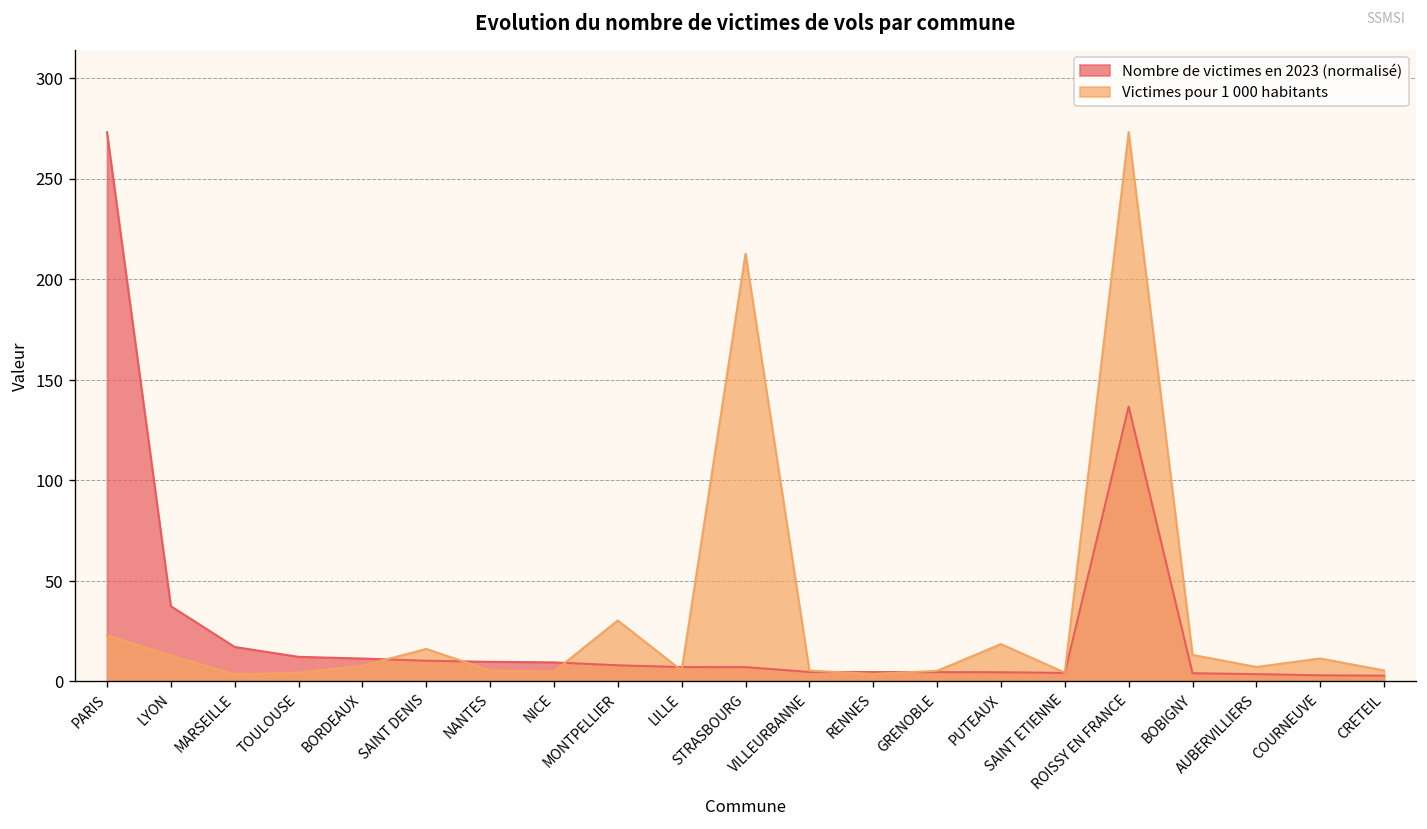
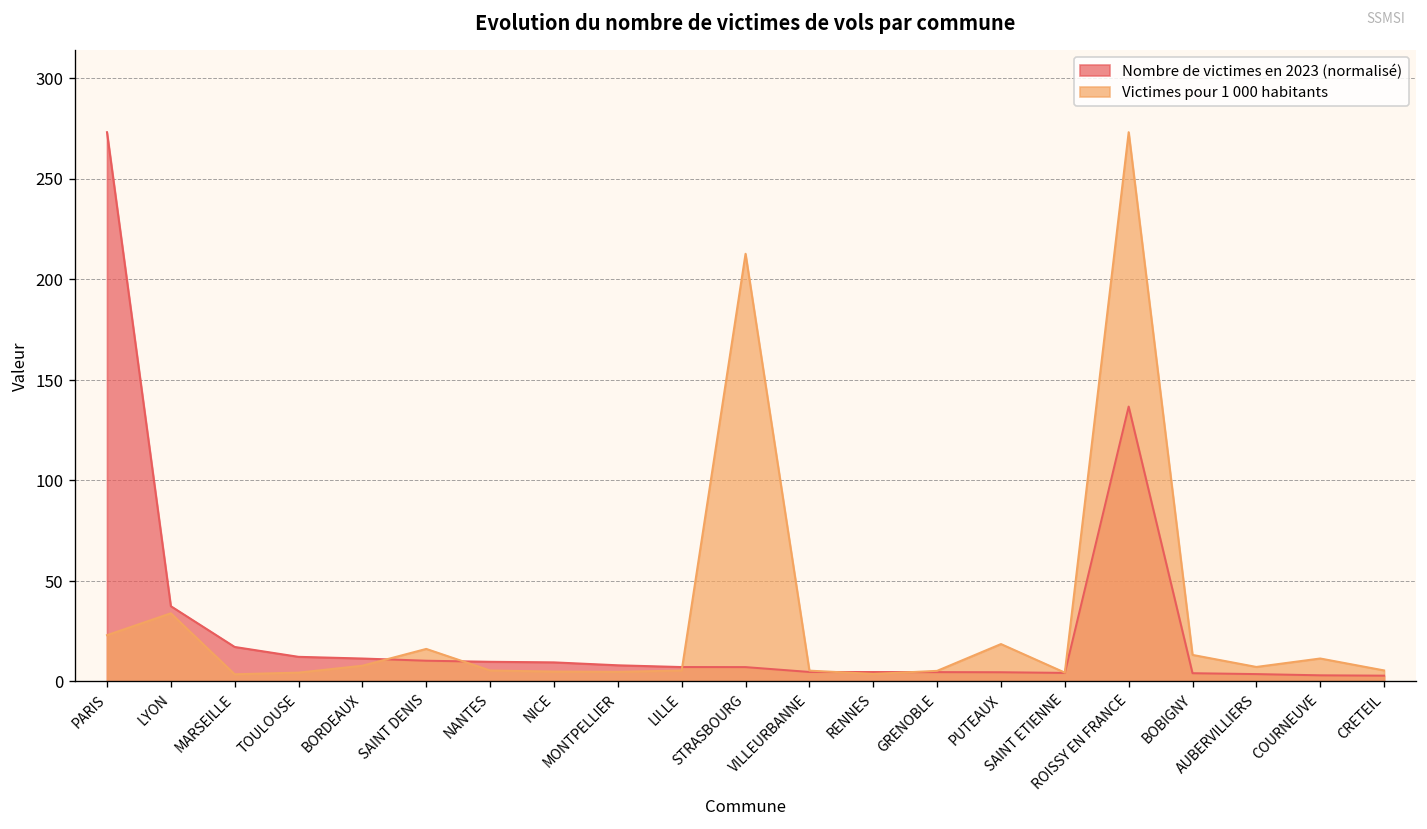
  {
    "Nombre de victimes en 2023 (normalisé)": {
      "PARIS": 273,
      "LYON": 37,
      "MARSEILLE": 17,
      "TOULOUSE": 12,
      "BORDEAUX": 11,
      "SAINT DENIS": 10,
      "NANTES": 10,
      "NICE": 9,
      "MONTPELLIER": 8,
      "LILLE": 7,
      "STRASBOURG": 7,
      "PUTEAUX": 5,
      "ROISSY EN FRANCE": 137,
      "BOBIGNY": 4,
      "AUBERVILLIERS": 4,
      "COURNEUVE": 3,
      "CRETEIL": 3
    },
    "Victimes pour 1 000 habitants": {
      "PARIS": 23,
-     "LYON": 13,
+     "LYON": 34,
      "MARSEILLE": 4,
      "TOULOUSE": 4,
      "BORDEAUX": 8,
      "SAINT DENIS": 16,
      "NANTES": 5,
      "NICE": 5,
-     "MONTPELLIER": 30,
+     "MONTPELLIER": 5,
      "LILLE": 5,
      "STRASBOURG": 213,
      "PUTEAUX": 19,
      "ROISSY EN FRANCE": 273,
      "BOBIGNY": 13,
      "AUBERVILLIERS": 7,
      "COURNEUVE": 11,
      "CRETEIL": 5
    }
  }
